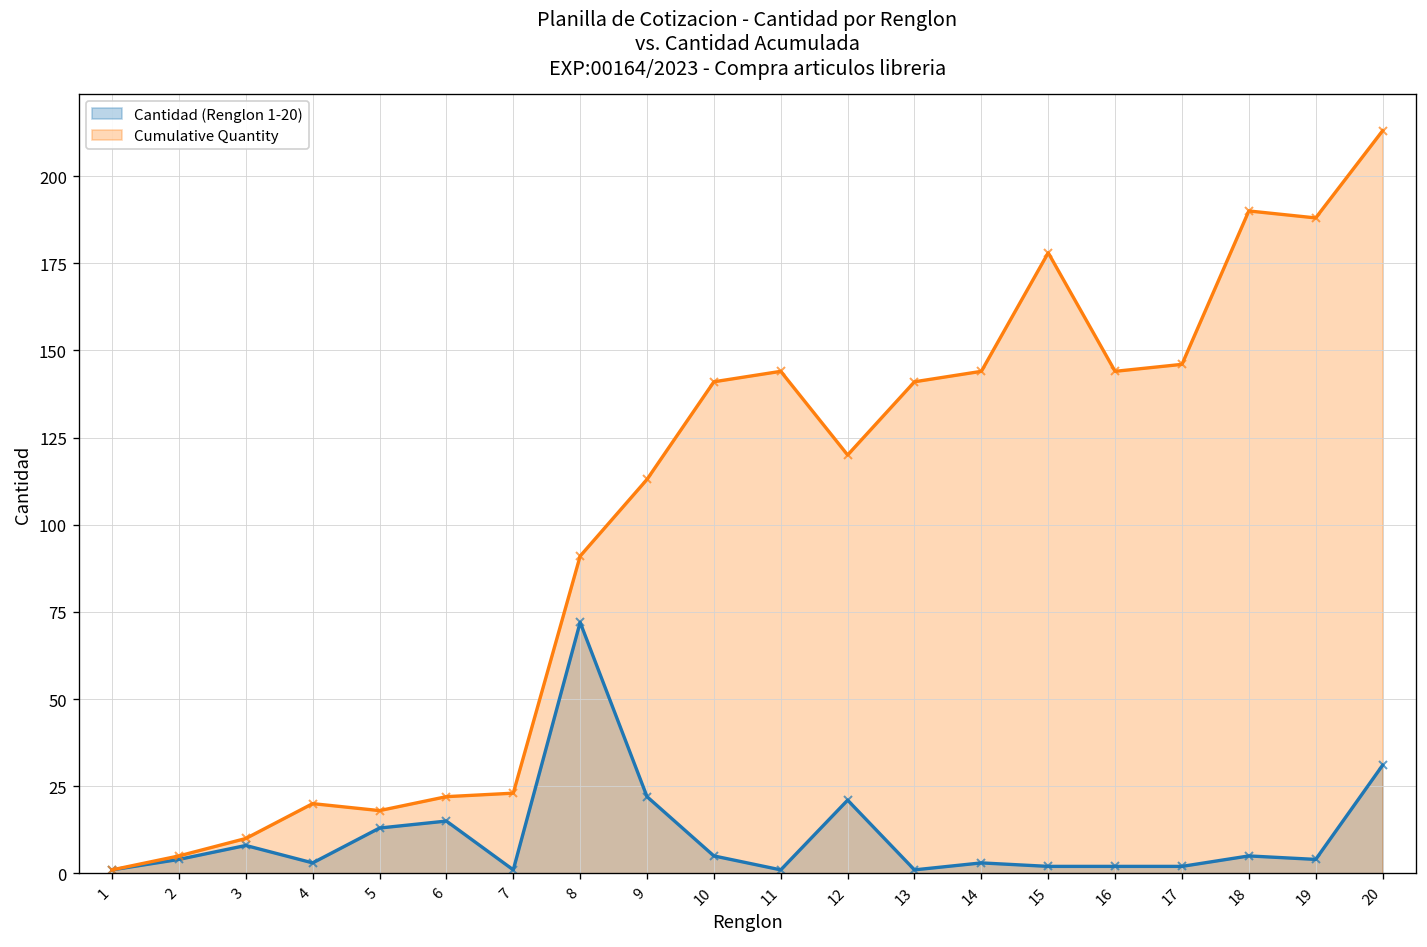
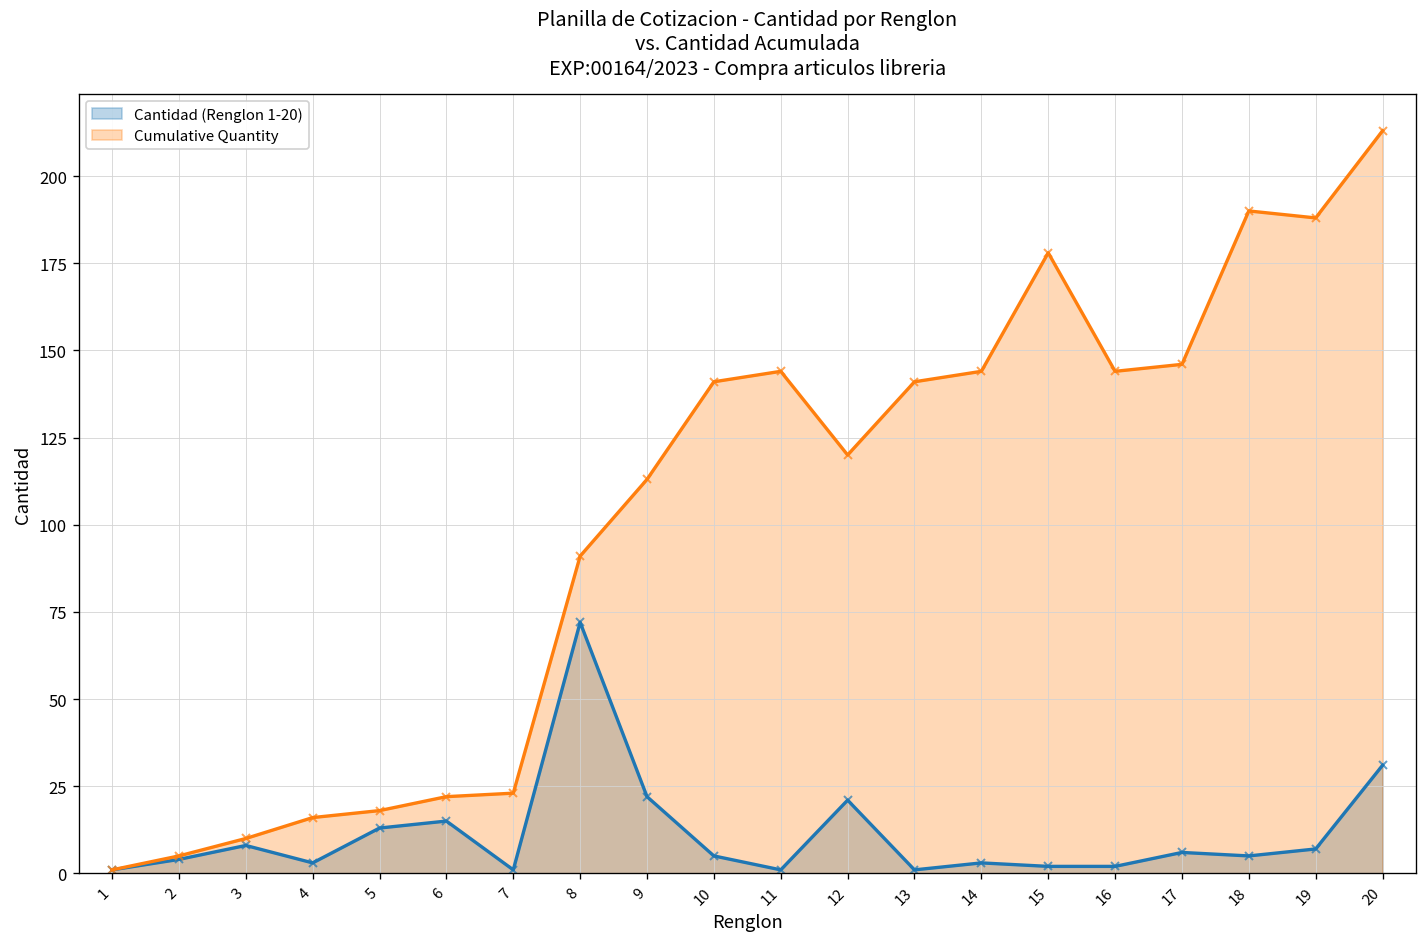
  {
    "Cantidad (Renglon 1-20)": {
      "2": 4,
      "3": 8,
      "4": 3,
      "5": 13,
      "6": 15,
      "7": 1,
      "8": 72,
      "9": 22,
      "10": 5,
      "11": 1,
      "12": 21,
      "13": 1,
      "14": 3,
      "15": 2,
      "16": 2,
-     "17": 2,
+     "17": 6,
      "18": 5,
-     "19": 4,
+     "19": 7,
      "20": 31
    },
    "Cumulative Quantity": {
      "2": 5,
      "3": 10,
-     "4": 20,
+     "4": 16,
      "5": 18,
      "6": 22,
      "7": 23,
      "8": 91,
      "9": 113,
      "10": 141,
      "11": 144,
      "12": 120,
      "13": 141,
      "14": 144,
      "15": 178,
      "16": 144,
      "17": 146,
      "18": 190,
      "19": 188,
      "20": 213
    }
  }
